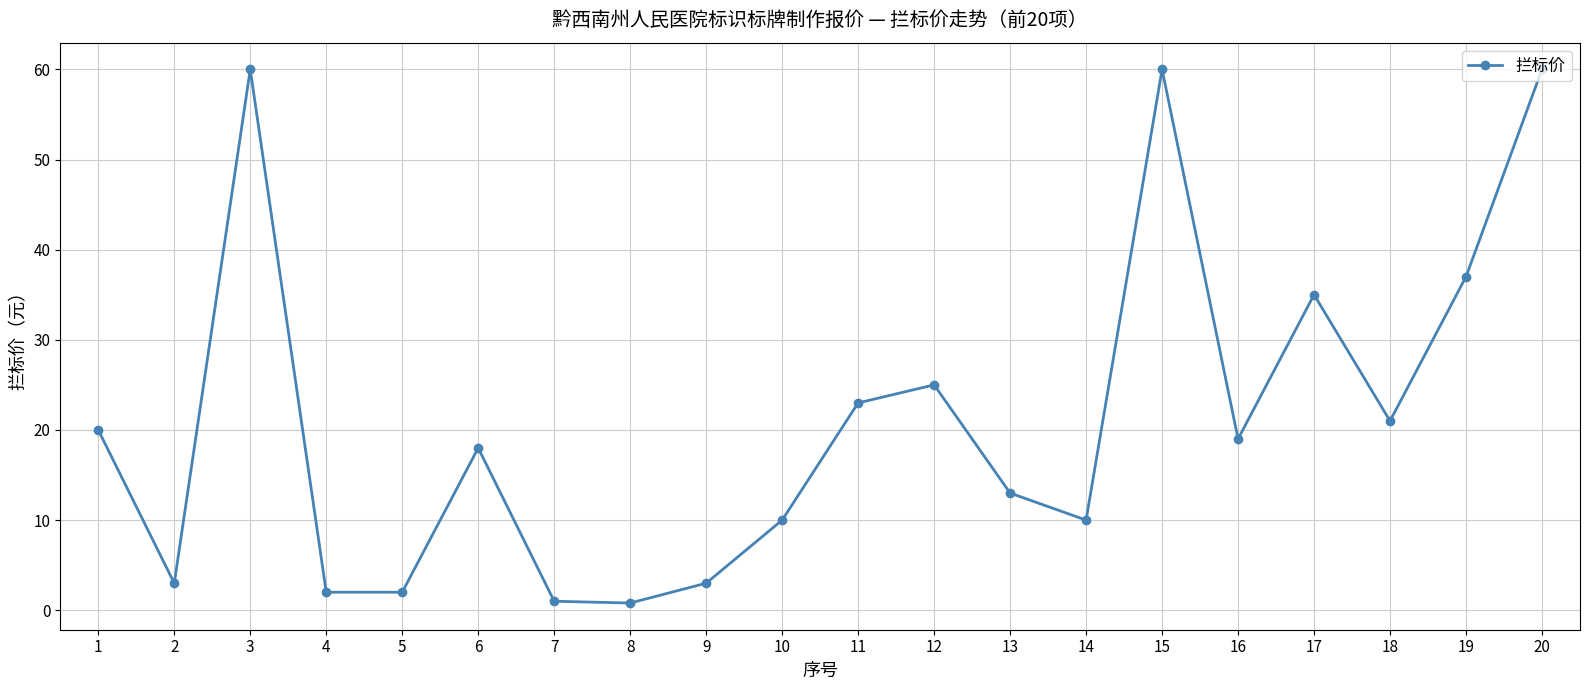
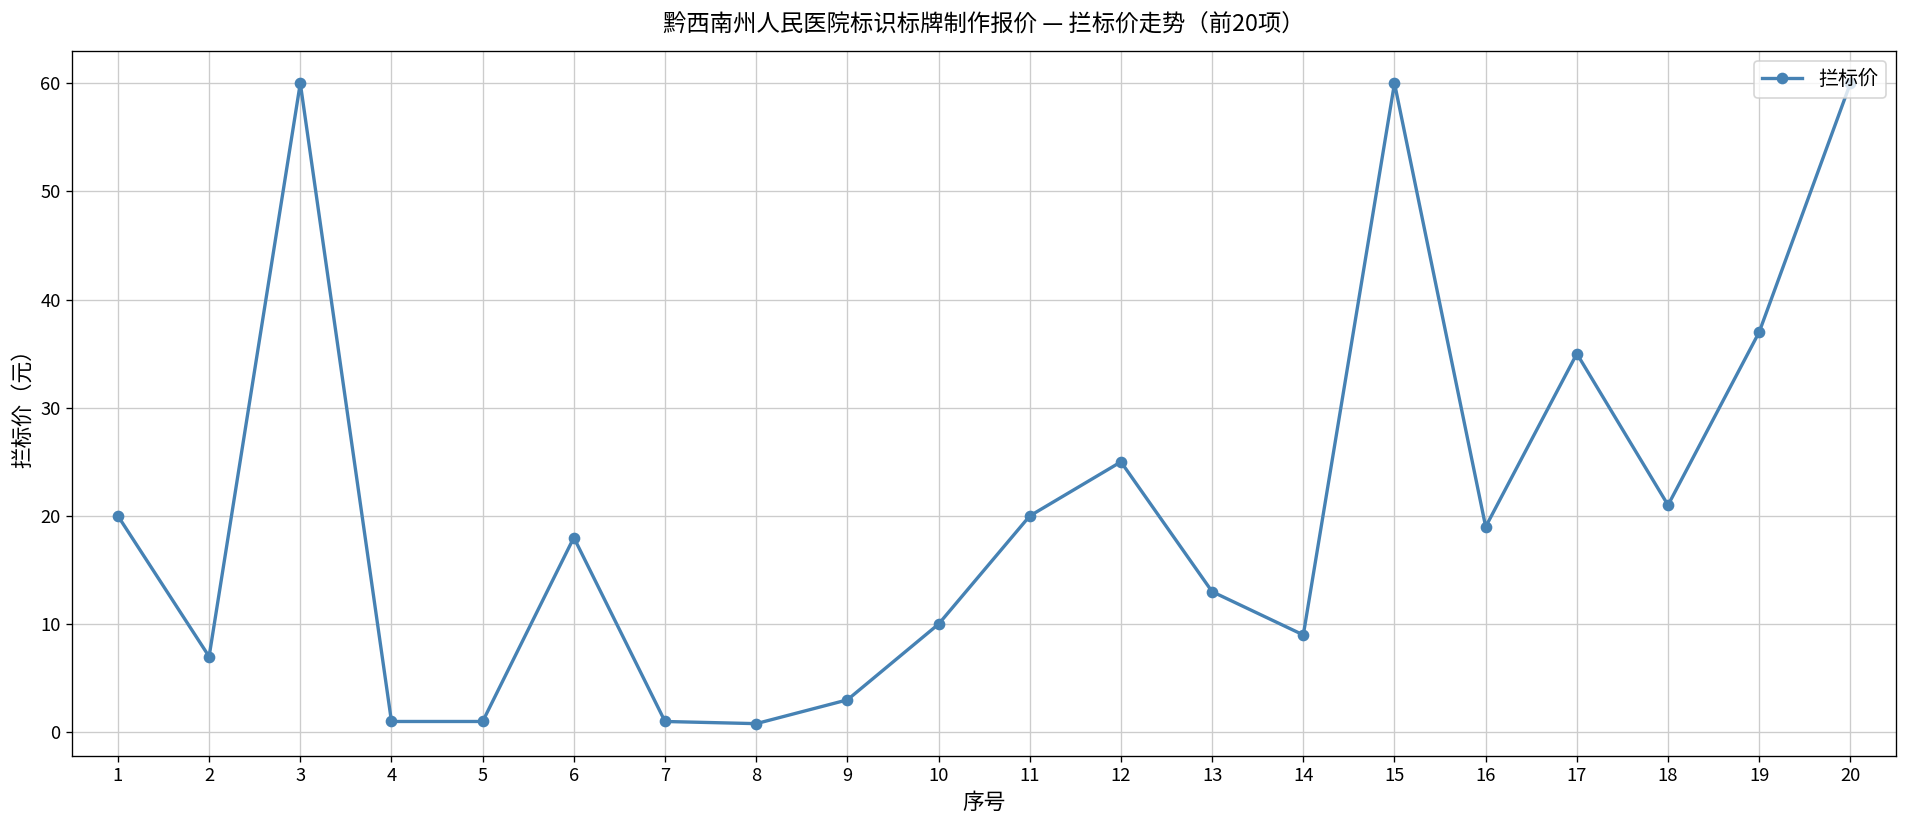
  {
    "1": 20,
-   "2": 3,
+   "2": 7,
    "3": 60,
-   "4": 2,
-   "5": 2,
+   "4": 1,
+   "5": 1,
    "6": 18,
    "7": 1,
    "8": 1,
    "9": 3,
    "10": 10,
-   "11": 23,
+   "11": 20,
    "12": 25,
    "13": 13,
-   "14": 10,
+   "14": 9,
    "15": 60,
    "16": 19,
    "17": 35,
    "18": 21,
    "19": 37
  }
